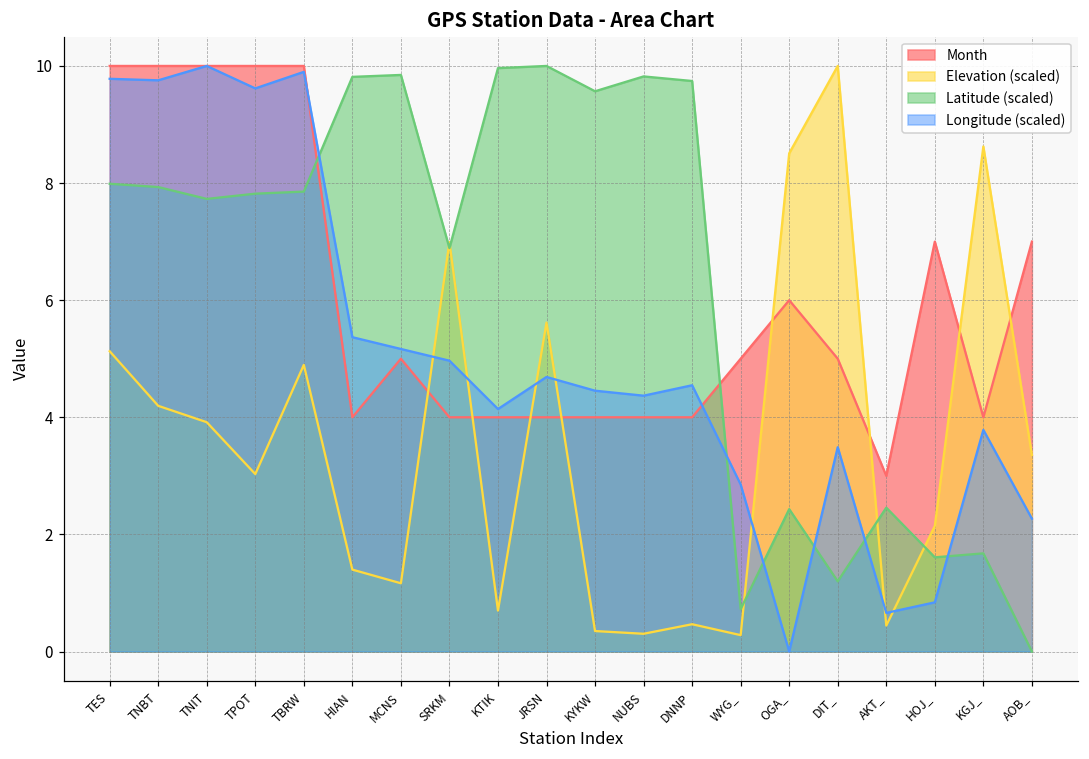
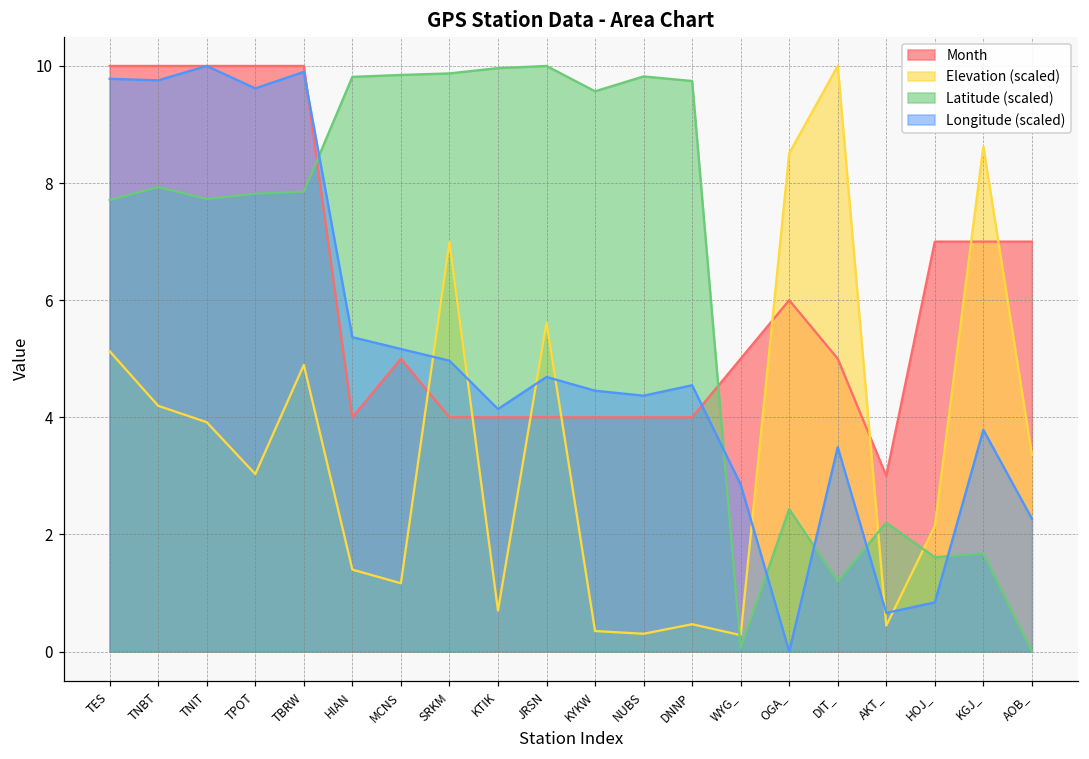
  {
    "Month": {
      "TES": 10,
      "TNBT": 10,
      "TPOT": 10,
      "TBRW": 10,
      "HIAN": 4,
      "MCNS": 5,
      "SRKM": 4,
      "KTIK": 4,
      "JRSN": 4,
      "KYKW": 4,
      "NUBS": 4,
      "DNNP": 4,
      "WYG_": 5,
      "OGA_": 6,
      "DIT_": 5,
      "AKT_": 3,
      "HOJ_": 7,
-     "KGJ_": 4,
+     "KGJ_": 7,
      "AOB_": 7
    },
    "Elevation (scaled)": {
      "TES": 5.1,
      "TNBT": 4.2,
      "TNIT": 3.9,
      "TPOT": 3.0,
      "TBRW": 4.9,
      "HIAN": 1.4,
      "MCNS": 1.2,
      "SRKM": 7.0,
      "KTIK": 0.7,
      "JRSN": 5.6,
      "KYKW": 0.3,
      "NUBS": 0.3,
      "DNNP": 0.5,
      "WYG_": 0.3,
      "OGA_": 8.5,
      "DIT_": 10.0,
      "AKT_": 0.4,
      "HOJ_": 2.1,
      "KGJ_": 8.6,
      "AOB_": 3.4
    },
    "Latitude (scaled)": {
-     "TES": 8.0,
+     "TES": 7.7,
      "TNBT": 7.9,
      "TNIT": 7.7,
      "TPOT": 7.8,
      "TBRW": 7.9,
      "HIAN": 9.8,
      "MCNS": 9.8,
-     "SRKM": 6.9,
+     "SRKM": 9.9,
      "KTIK": 10.0,
      "JRSN": 10.0,
      "KYKW": 9.6,
      "NUBS": 9.8,
      "DNNP": 9.7,
-     "WYG_": 0.7,
+     "WYG_": 0.1,
      "OGA_": 2.4,
      "DIT_": 1.2,
-     "AKT_": 2.5,
+     "AKT_": 2.2,
      "HOJ_": 1.6,
      "KGJ_": 1.7,
      "AOB_": 0.0
    },
    "Longitude (scaled)": {
      "TES": 9.8,
      "TNBT": 9.8,
      "TPOT": 9.6,
      "TBRW": 9.9,
      "HIAN": 5.4,
      "MCNS": 5.2,
      "SRKM": 5.0,
      "KTIK": 4.1,
      "JRSN": 4.7,
      "KYKW": 4.5,
      "NUBS": 4.4,
      "DNNP": 4.5,
      "WYG_": 2.9,
      "OGA_": 0.0,
      "DIT_": 3.5,
      "AKT_": 0.7,
      "HOJ_": 0.8,
      "KGJ_": 3.8,
      "AOB_": 2.3
    }
  }
